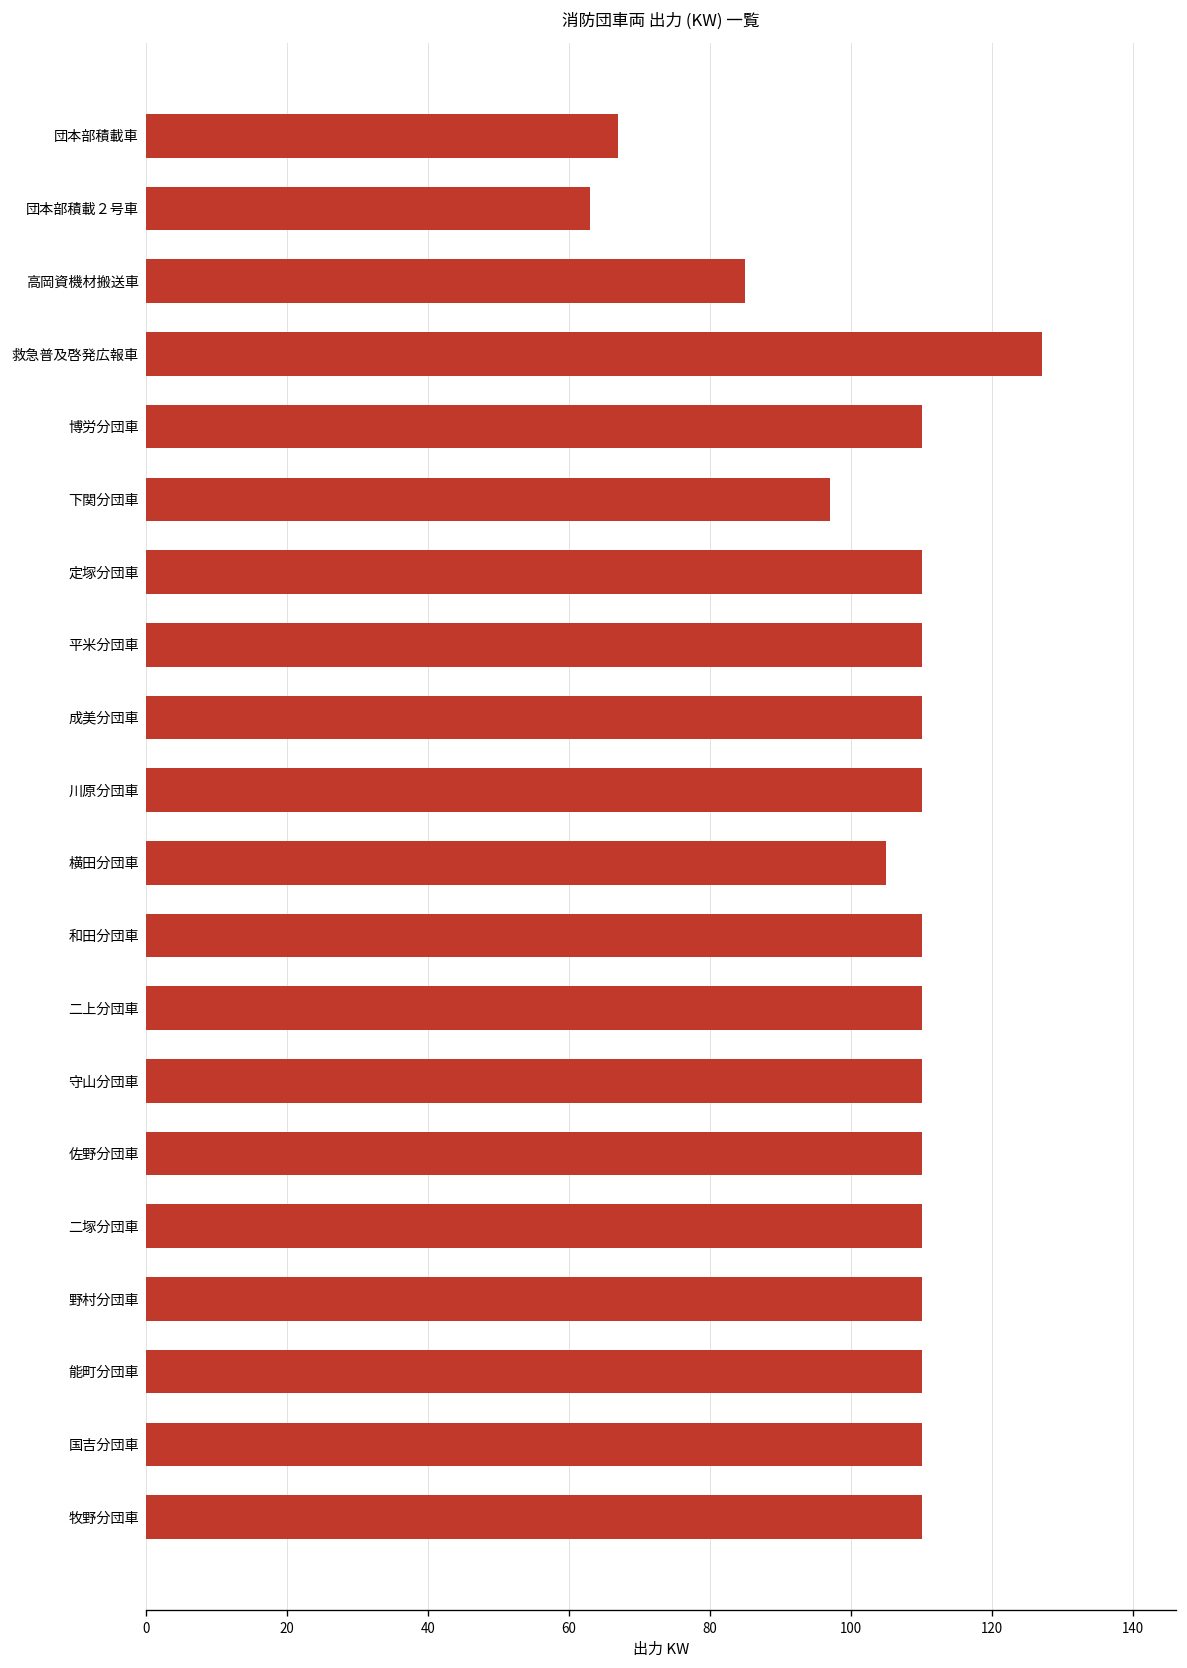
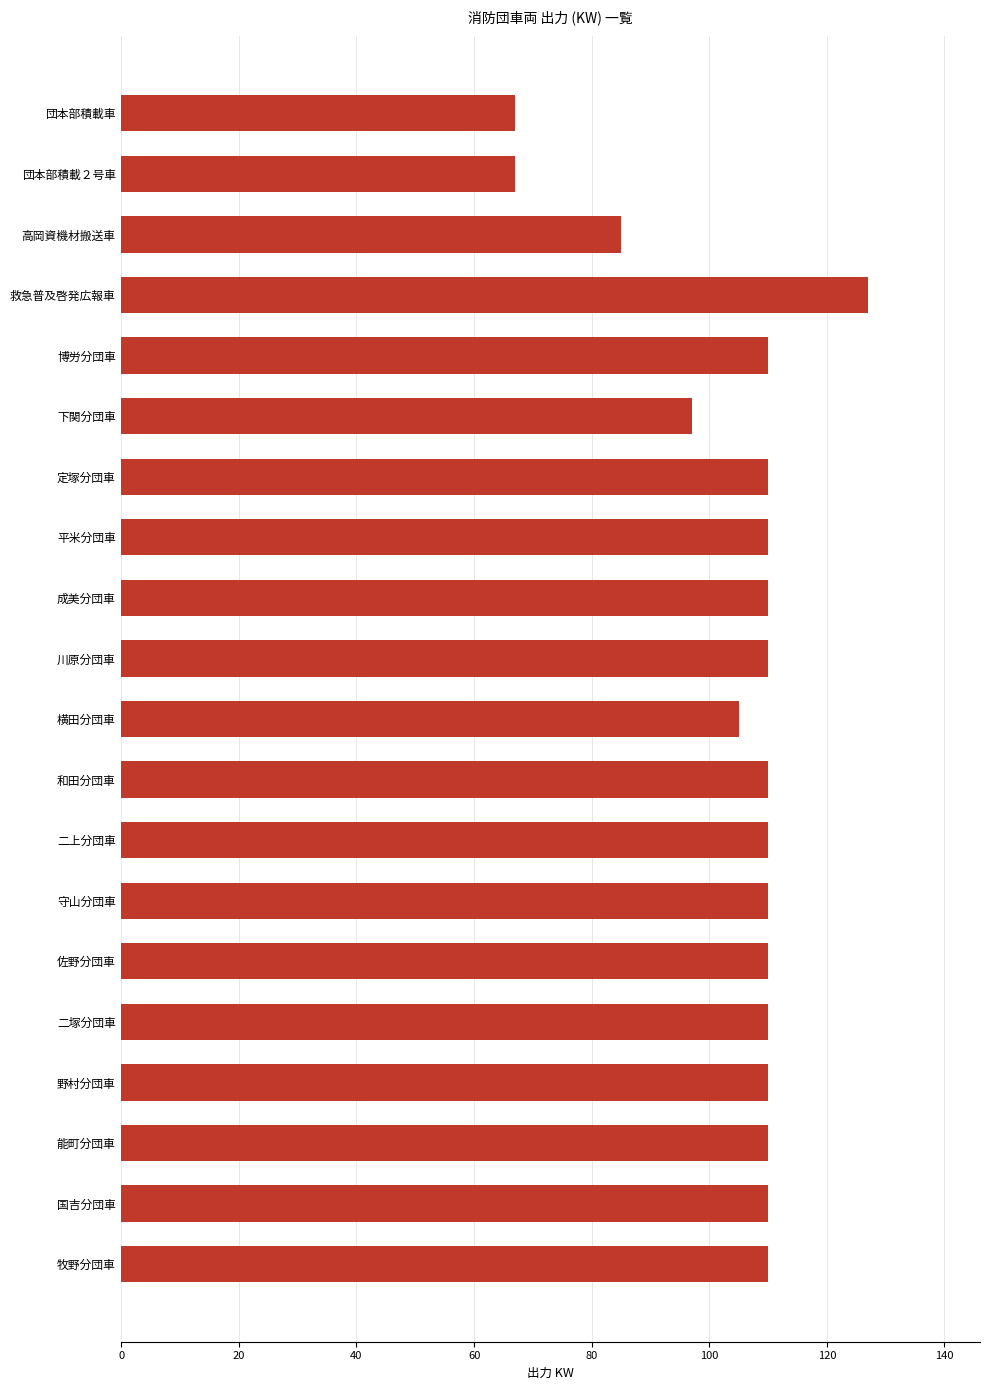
  {
    "団本部積載車": 67,
-   "団本部積載２号車": 63,
+   "団本部積載２号車": 67,
    "高岡資機材搬送車": 85,
    "救急普及啓発広報車": 127,
    "博労分団車": 110,
    "下関分団車": 97,
    "定塚分団車": 110,
    "平米分団車": 110,
    "成美分団車": 110,
    "川原分団車": 110,
    "横田分団車": 105,
    "和田分団車": 110,
    "二上分団車": 110,
    "守山分団車": 110,
    "佐野分団車": 110,
    "二塚分団車": 110,
    "野村分団車": 110,
    "能町分団車": 110,
    "国吉分団車": 110,
    "牧野分団車": 110
  }
